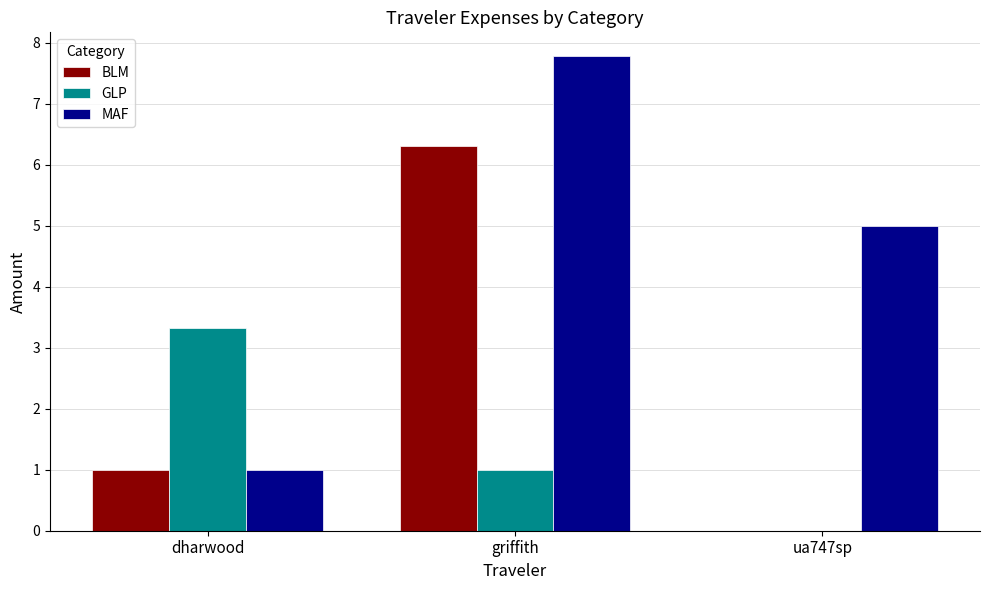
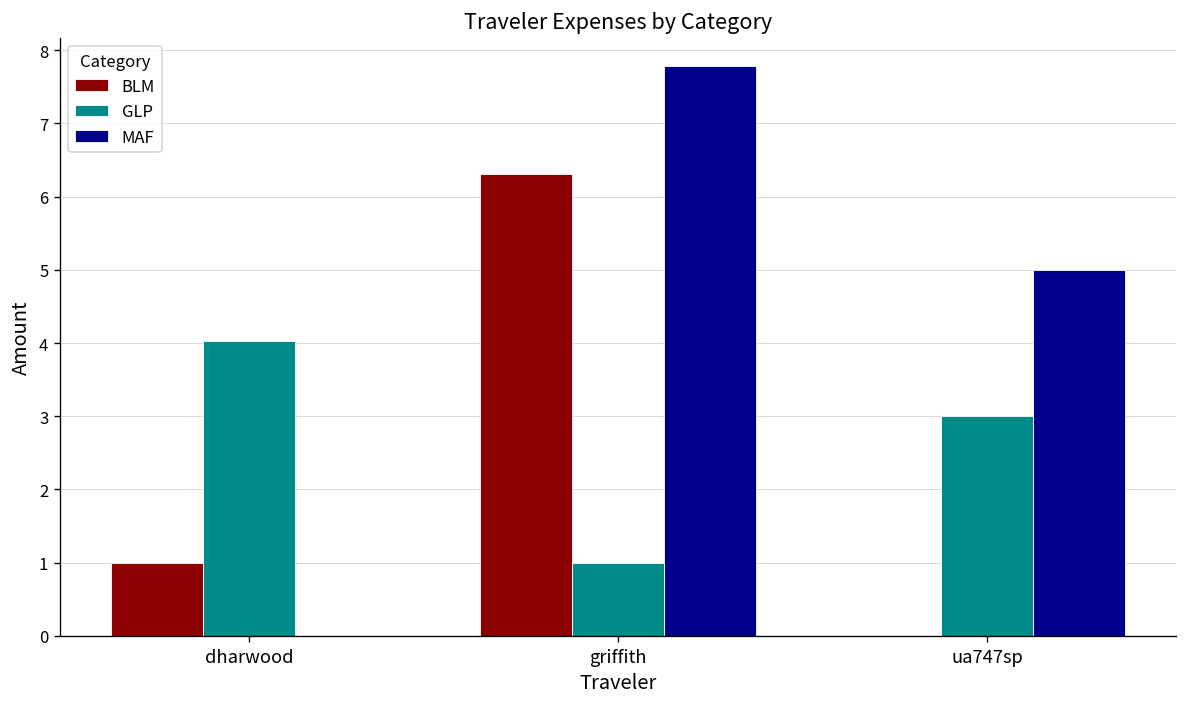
  {
    "BLM": {
      "dharwood": 1.0,
      "griffith": 6.3,
      "ua747sp": 0.0
    },
    "GLP": {
-     "dharwood": 3.3,
+     "dharwood": 4.0,
      "griffith": 1.0,
-     "ua747sp": 0
+     "ua747sp": 3
    },
    "MAF": {
-     "dharwood": 1,
+     "dharwood": 0,
      "griffith": 7.8,
      "ua747sp": 5
    }
  }
